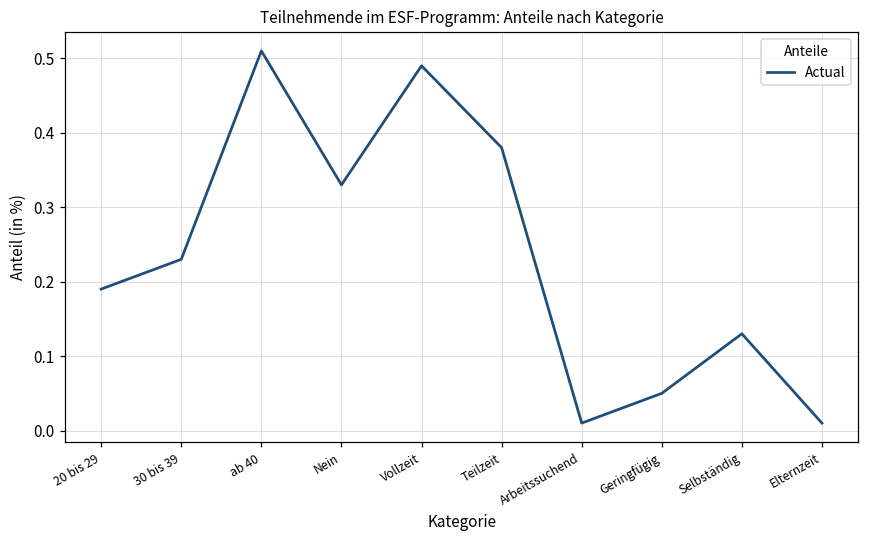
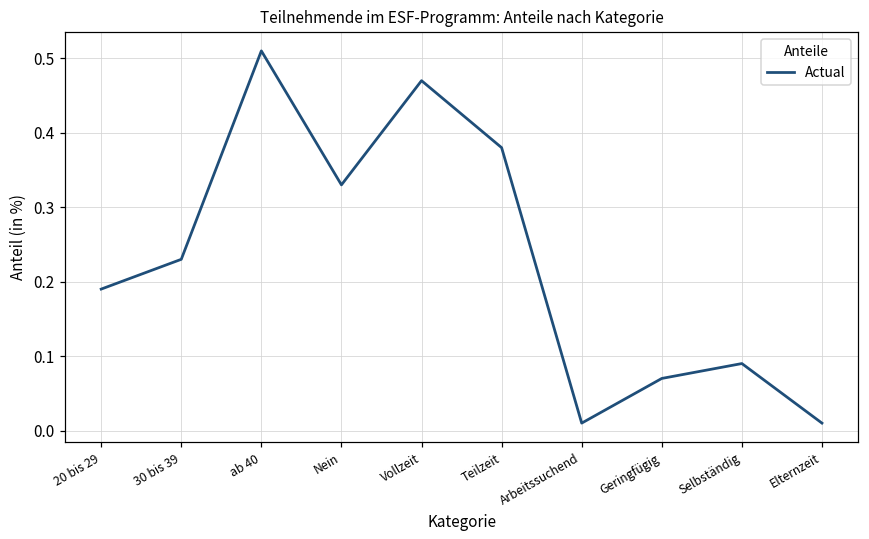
  {
    "20 bis 29": 0.19,
    "30 bis 39": 0.23,
    "ab 40": 0.51,
    "Nein": 0.33,
-   "Vollzeit": 0.49,
+   "Vollzeit": 0.47,
    "Teilzeit": 0.38,
    "Arbeitssuchend": 0.01,
-   "Geringfügig": 0.05,
-   "Selbständig": 0.13,
+   "Geringfügig": 0.07,
+   "Selbständig": 0.09,
    "Elternzeit": 0.01
  }
